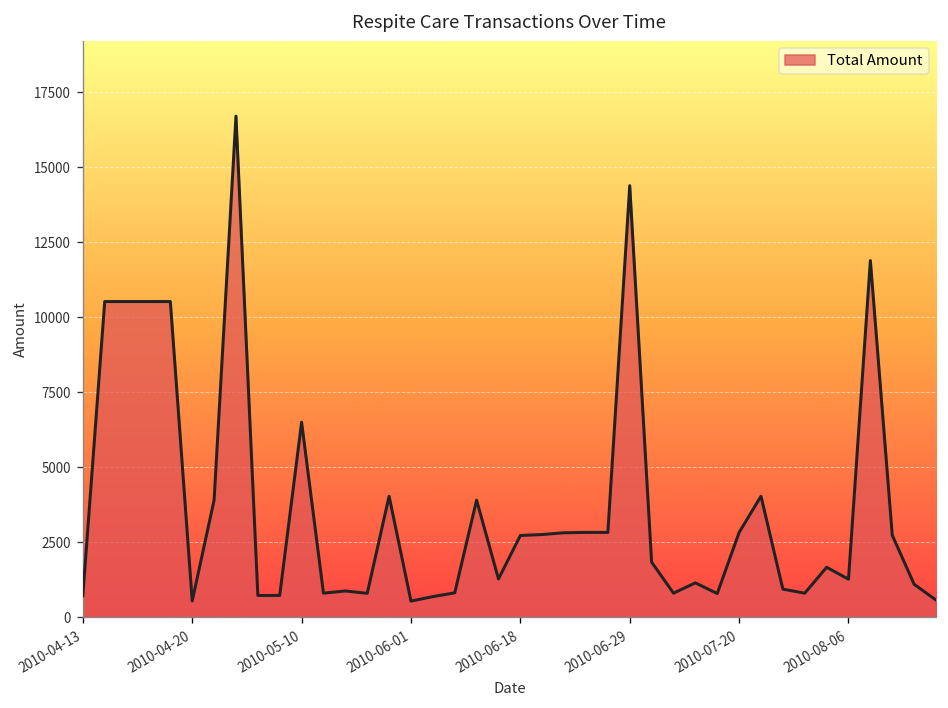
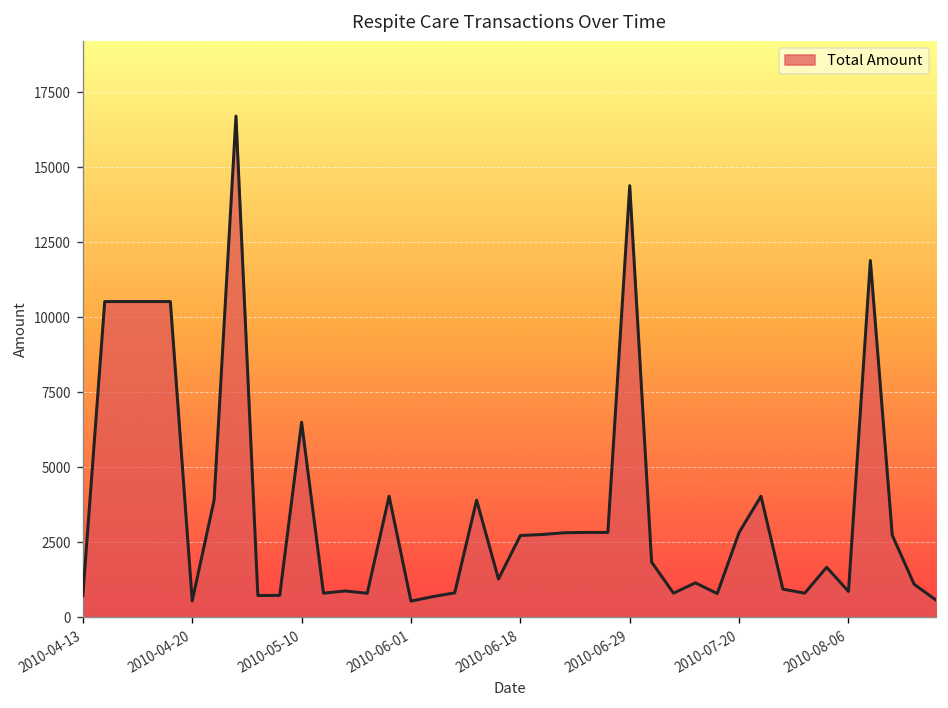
  {
    "2010-04-13": 700,
    "2010-04-20": 500,
    "2010-05-10": 6500,
    "2010-06-01": 500,
    "2010-06-29": 14400,
-   "2010-08-06": 1300
+   "2010-08-06": 900
  }
